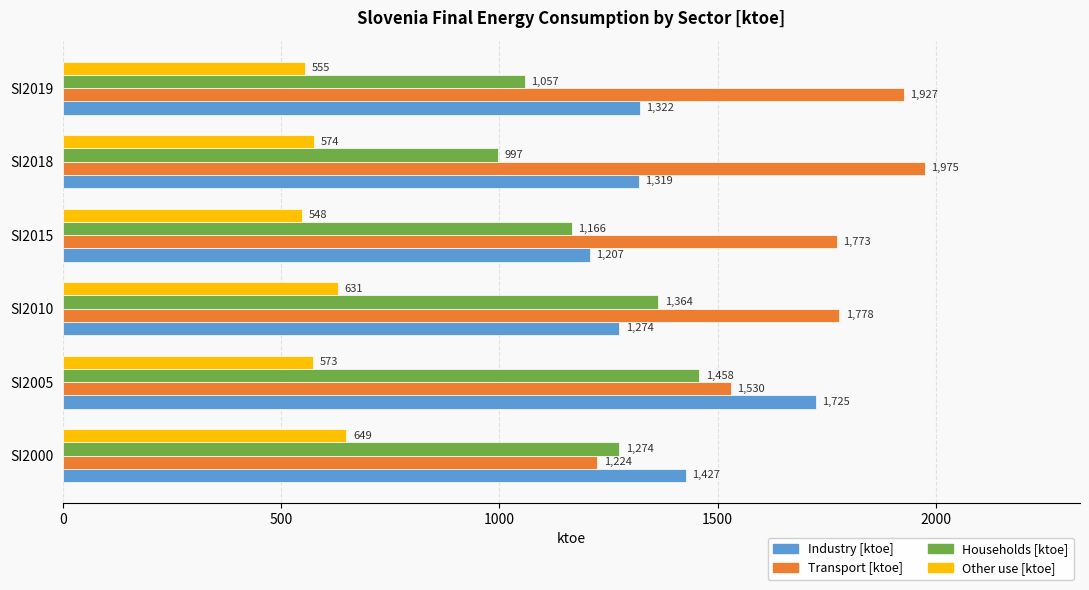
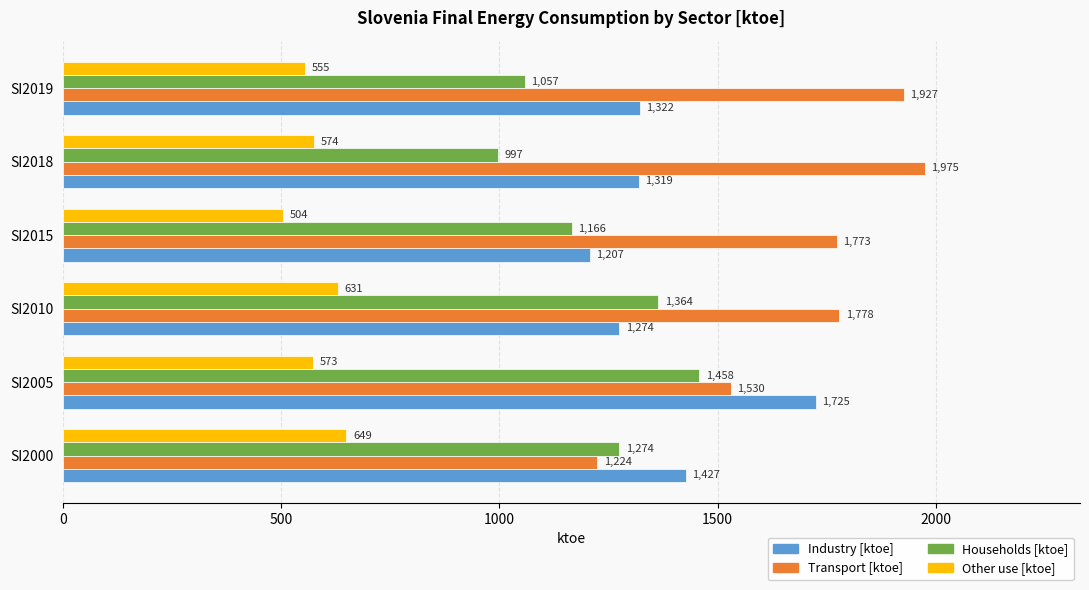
  {
    "Industry [ktoe]": {
      "SI2019": "1,322",
      "SI2018": "1,319",
      "SI2015": "1,207",
      "SI2010": "1,274",
      "SI2005": "1,725",
      "SI2000": "1,427"
    },
    "Transport [ktoe]": {
      "SI2019": "1,927",
      "SI2018": "1,975",
      "SI2015": "1,773",
      "SI2010": "1,778",
      "SI2005": "1,530",
      "SI2000": "1,224"
    },
    "Households [ktoe]": {
      "SI2019": "1,057",
      "SI2018": "997",
      "SI2015": "1,166",
      "SI2010": "1,364",
      "SI2005": "1,458",
      "SI2000": "1,274"
    },
    "Other use [ktoe]": {
      "SI2019": "555",
      "SI2018": "574",
-     "SI2015": "548",
+     "SI2015": "504",
      "SI2010": "631",
      "SI2005": "573",
      "SI2000": "649"
    }
  }
